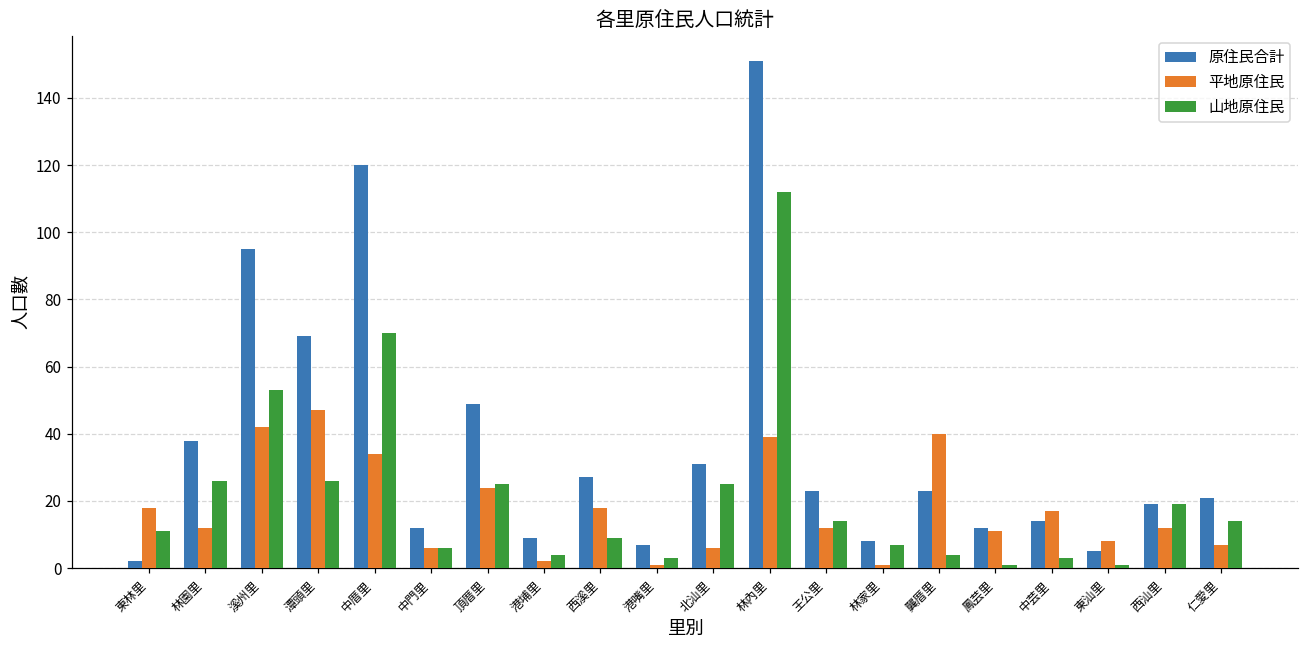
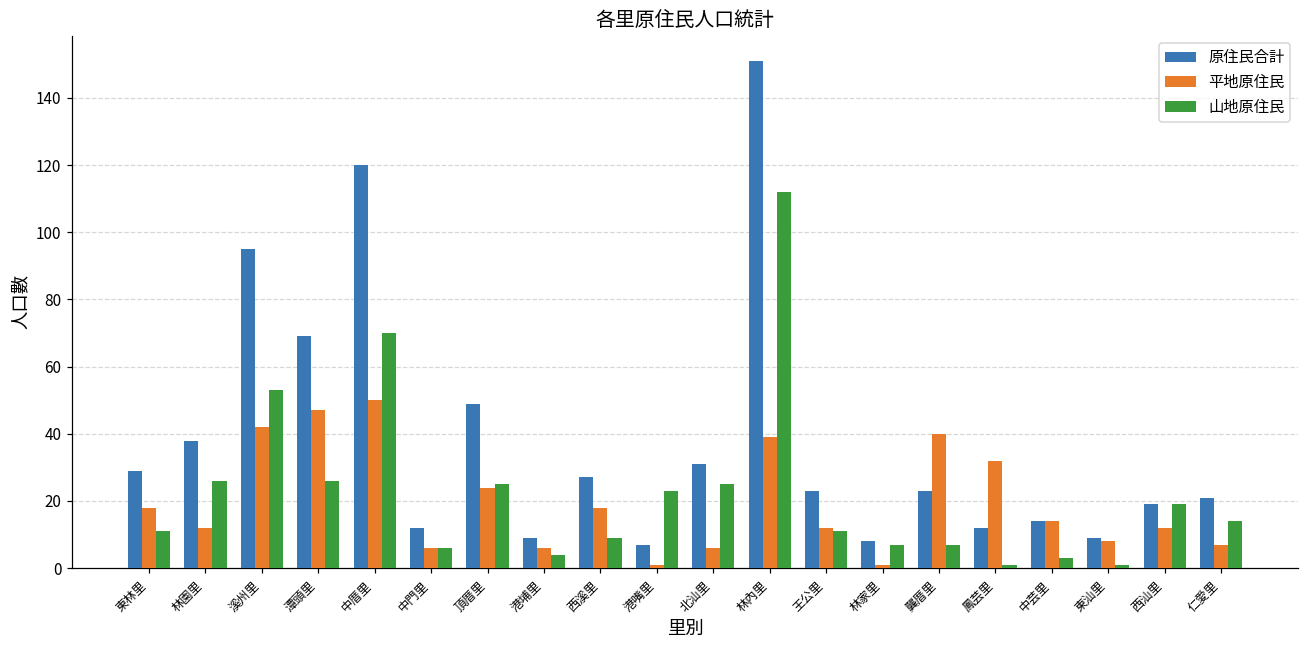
  {
    "原住民合計": {
-     "東林里": 2,
+     "東林里": 29,
      "林園里": 38,
      "溪州里": 95,
      "潭頭里": 69,
      "中厝里": 120,
      "中門里": 12,
      "頂厝里": 49,
      "港埔里": 9,
      "西溪里": 27,
      "港嘴里": 7,
      "北汕里": 31,
      "林內里": 151,
      "王公里": 23,
      "林家里": 8,
      "龔厝里": 23,
      "鳳芸里": 12,
      "中芸里": 14,
-     "東汕里": 5,
+     "東汕里": 9,
      "西汕里": 19,
      "仁愛里": 21
    },
    "平地原住民": {
      "東林里": 18,
      "林園里": 12,
      "溪州里": 42,
      "潭頭里": 47,
-     "中厝里": 34,
+     "中厝里": 50,
      "中門里": 6,
      "頂厝里": 24,
-     "港埔里": 2,
+     "港埔里": 6,
      "西溪里": 18,
      "港嘴里": 1,
      "北汕里": 6,
      "林內里": 39,
      "王公里": 12,
      "林家里": 1,
      "龔厝里": 40,
-     "鳳芸里": 11,
-     "中芸里": 17,
+     "鳳芸里": 32,
+     "中芸里": 14,
      "東汕里": 8,
      "西汕里": 12,
      "仁愛里": 7
    },
    "山地原住民": {
      "東林里": 11,
      "林園里": 26,
      "溪州里": 53,
      "潭頭里": 26,
      "中厝里": 70,
      "中門里": 6,
      "頂厝里": 25,
      "港埔里": 4,
      "西溪里": 9,
-     "港嘴里": 3,
+     "港嘴里": 23,
      "北汕里": 25,
      "林內里": 112,
-     "王公里": 14,
+     "王公里": 11,
      "林家里": 7,
-     "龔厝里": 4,
+     "龔厝里": 7,
      "鳳芸里": 1,
      "中芸里": 3,
      "東汕里": 1,
      "西汕里": 19,
      "仁愛里": 14
    }
  }
